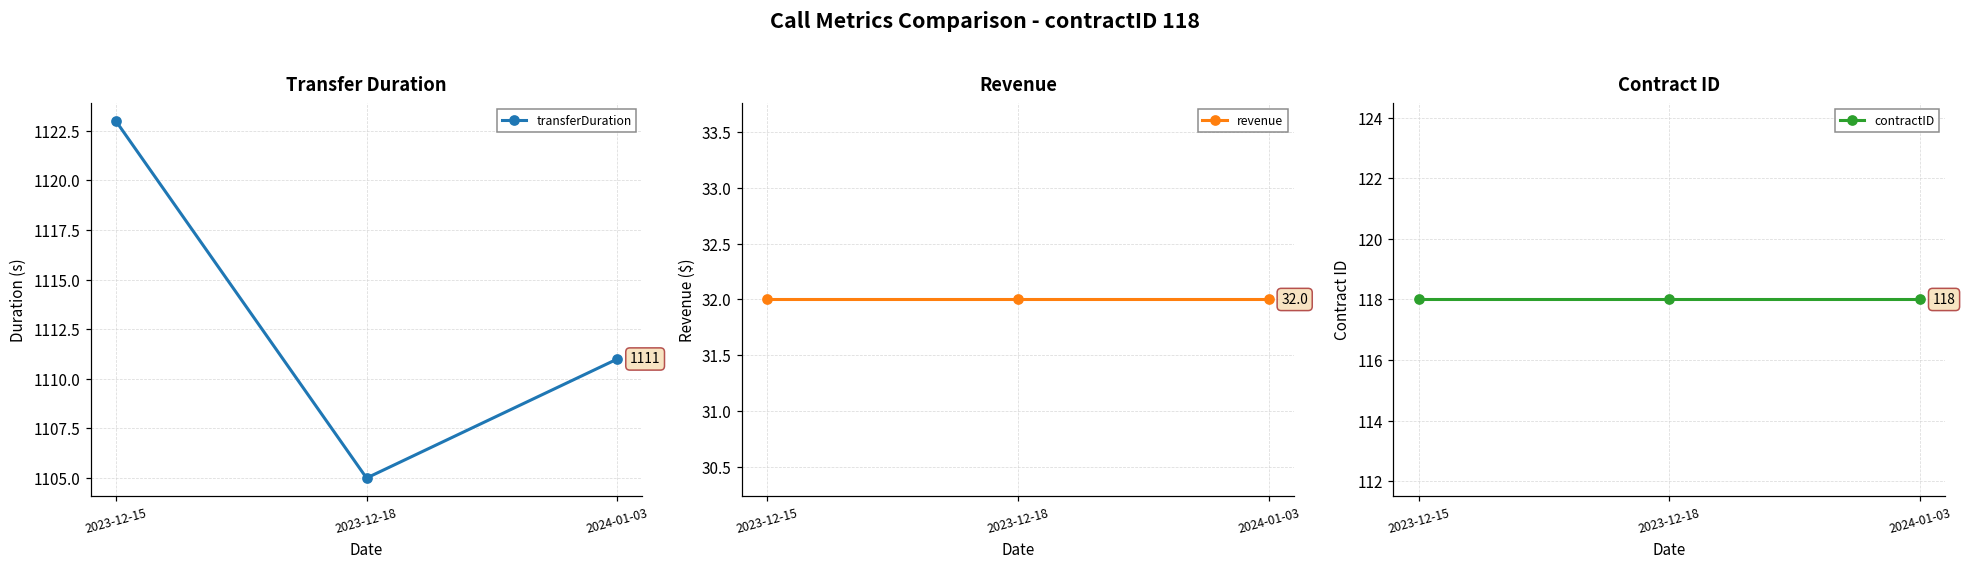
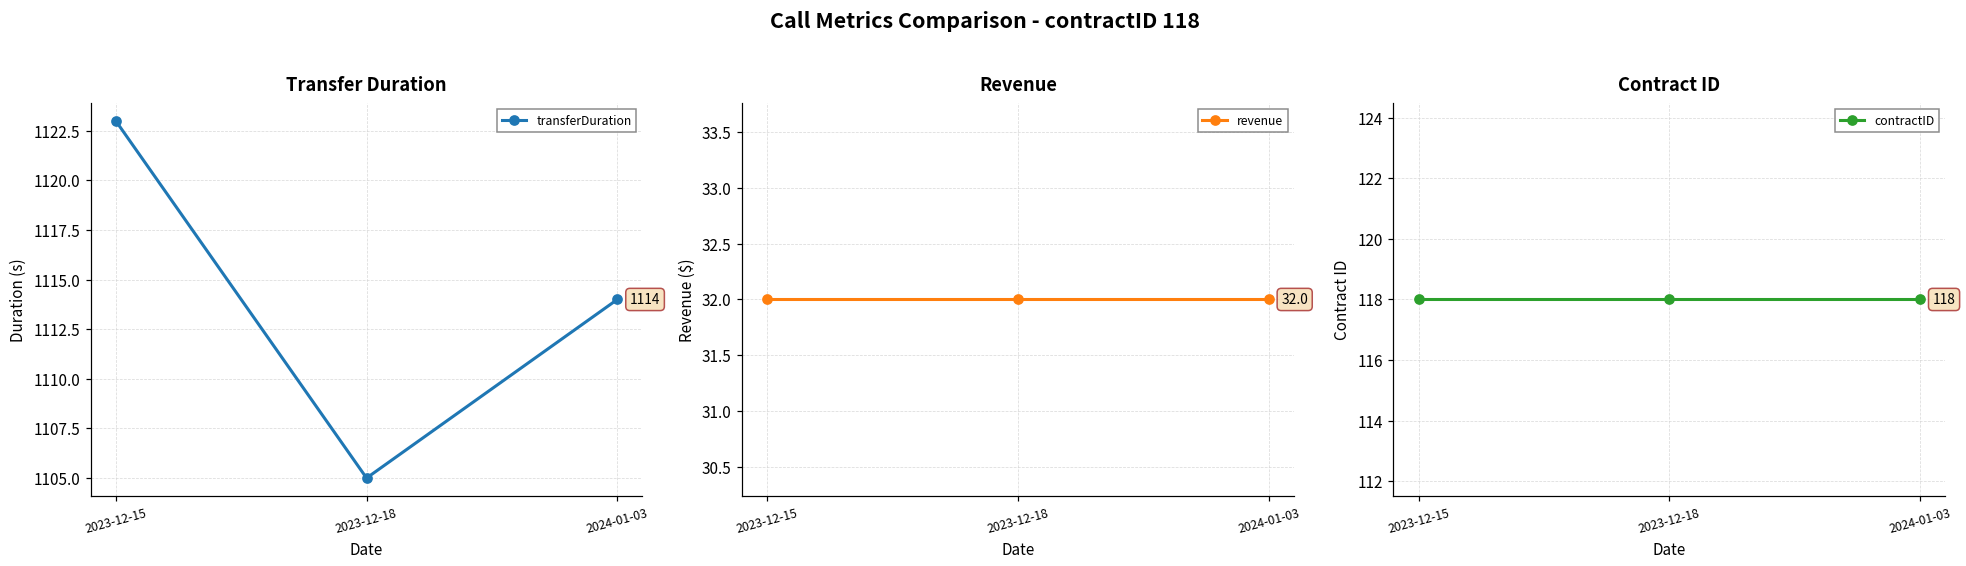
  {
    "Transfer Duration": {
-     "2024-01-03": 1111
+     "2024-01-03": 1114
    },
    "Revenue": {
      "2023-12-15": 32.00,
      "2023-12-18": 32.00
    },
    "Contract ID": {
      "2023-12-15": 118.0,
      "2023-12-18": 118.0
    }
  }
